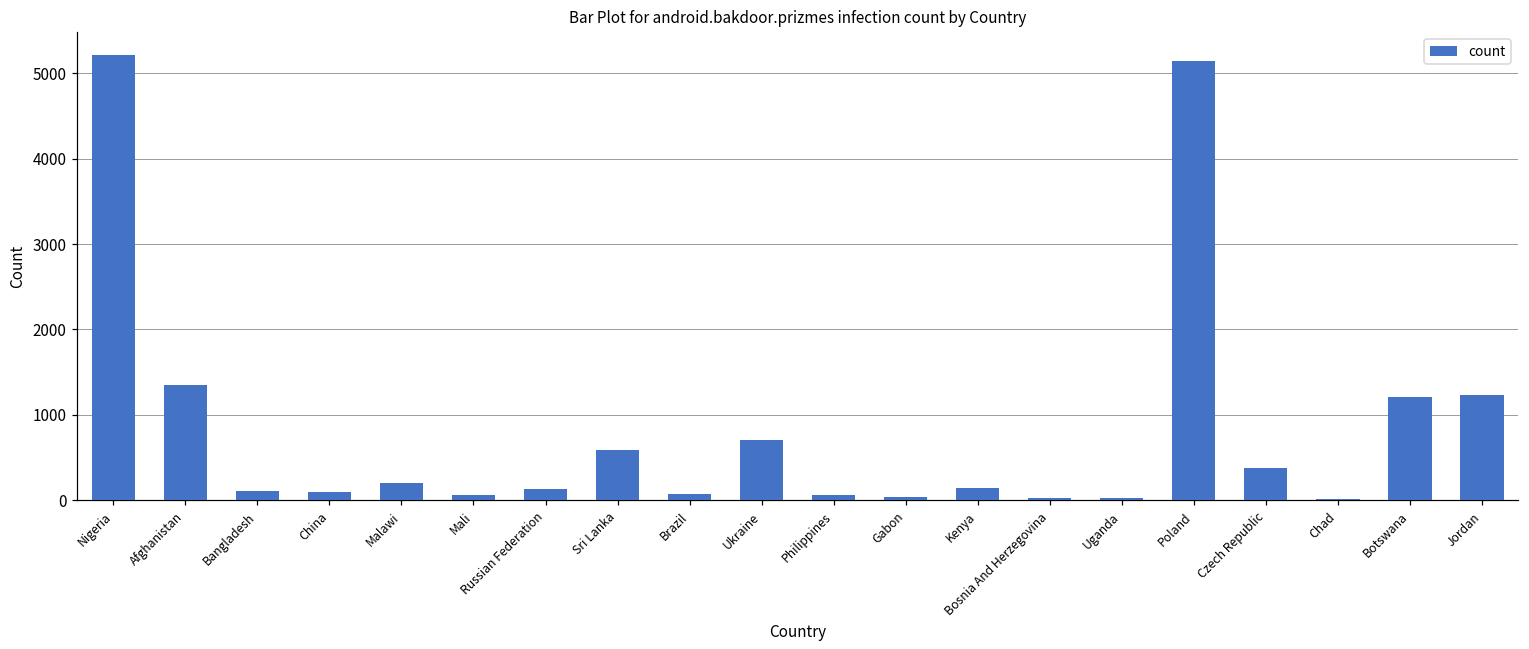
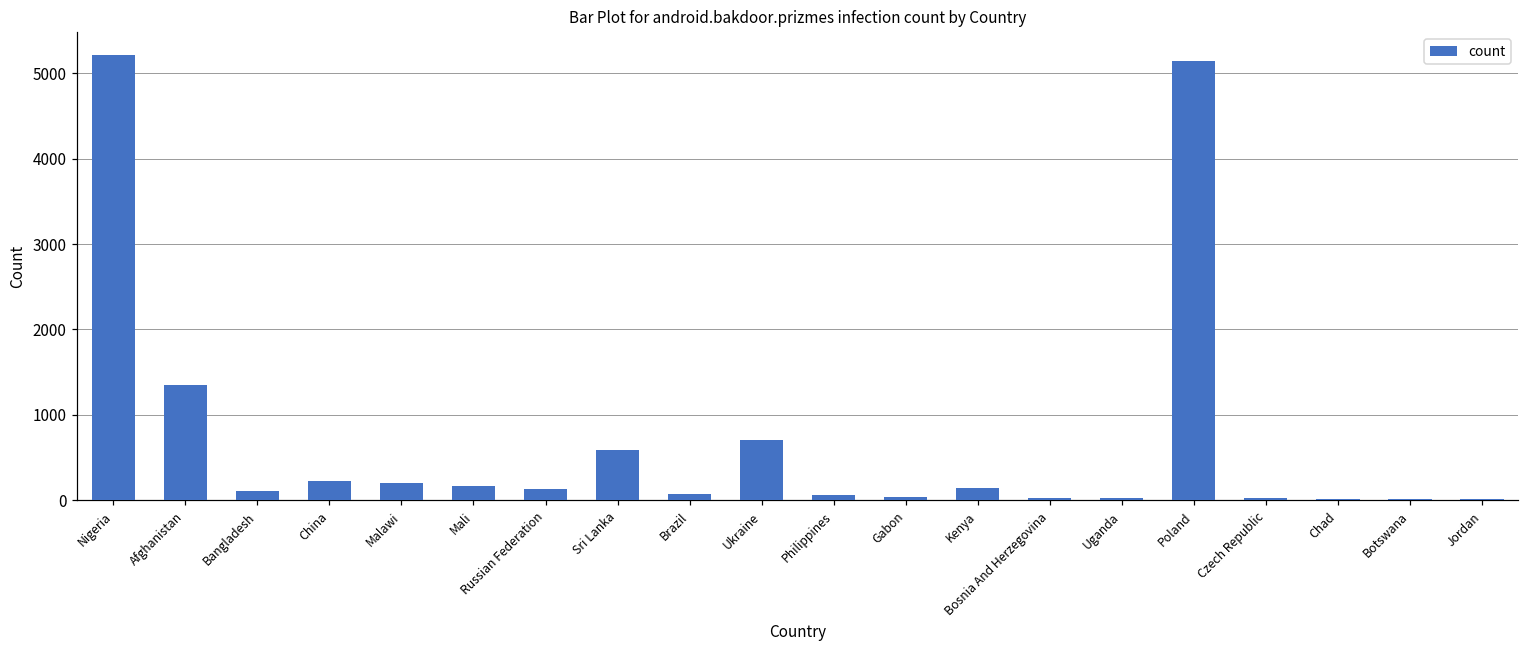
  {
    "Nigeria": 5200,
    "Afghanistan": 1400,
    "Bangladesh": 100,
-   "China": 100,
+   "China": 200,
    "Malawi": 200,
-   "Mali": 100,
+   "Mali": 200,
    "Russian Federation": 100,
    "Sri Lanka": 600,
    "Brazil": 100,
    "Ukraine": 700,
    "Philippines": 100,
    "Gabon": 0,
    "Kenya": 100,
    "Poland": 5100,
-   "Czech Republic": 400,
-   "Botswana": 1200,
-   "Jordan": 1200
+   "Czech Republic": 0,
+   "Botswana": 0,
+   "Jordan": 0
  }
